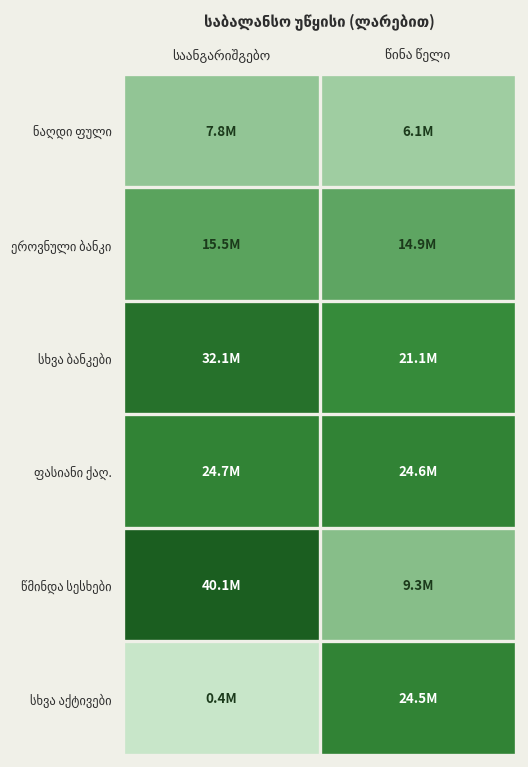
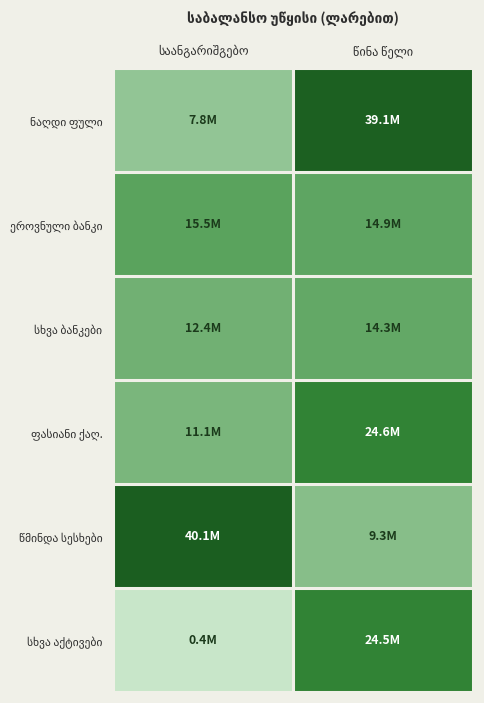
  {
    "ნაღდი ფული": {
      "საანგარიშგებო": "7.8M",
-     "წინა წელი": "6.1M"
+     "წინა წელი": "39.1M"
    },
    "ეროვნული ბანკი": {
      "საანგარიშგებო": "15.5M",
      "წინა წელი": "14.9M"
    },
    "სხვა ბანკები": {
-     "საანგარიშგებო": "32.1M",
-     "წინა წელი": "21.1M"
+     "საანგარიშგებო": "12.4M",
+     "წინა წელი": "14.3M"
    },
    "ფასიანი ქაღ.": {
-     "საანგარიშგებო": "24.7M",
+     "საანგარიშგებო": "11.1M",
      "წინა წელი": "24.6M"
    },
    "წმინდა სესხები": {
      "საანგარიშგებო": "40.1M",
      "წინა წელი": "9.3M"
    },
    "სხვა აქტივები": {
      "საანგარიშგებო": "0.4M",
      "წინა წელი": "24.5M"
    }
  }
